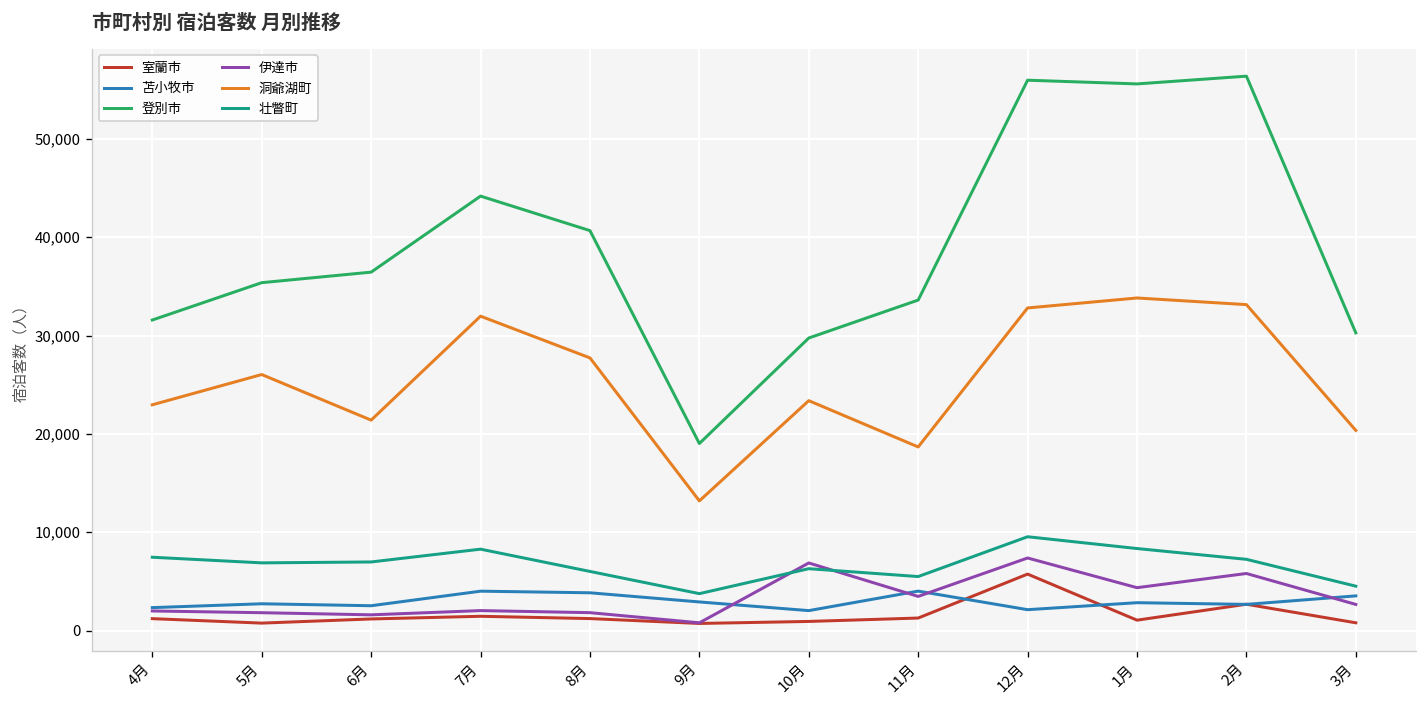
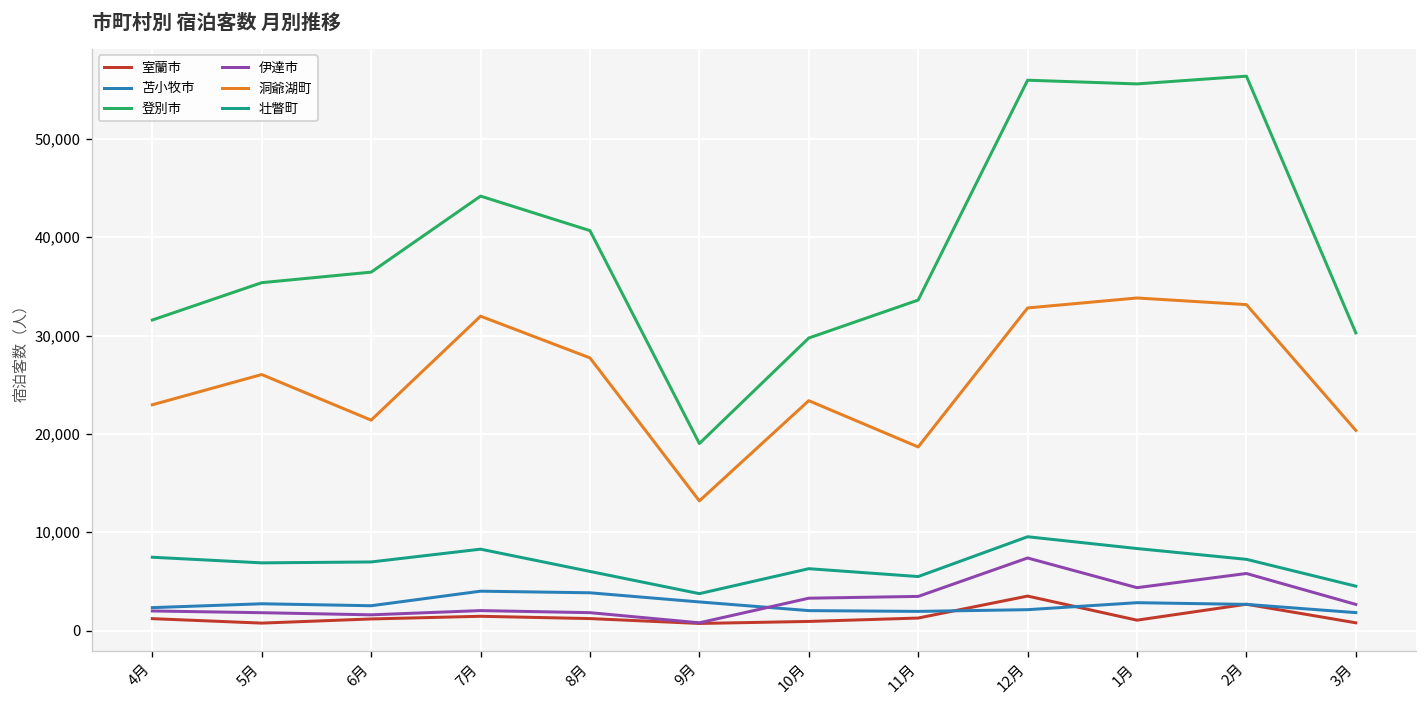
  {
    "室蘭市": {
      "4月": "1,000",
      "5月": "1,000",
      "6月": "1,000",
      "7月": "1,000",
      "8月": "1,000",
      "10月": "1,000",
      "11月": "1,000",
-     "12月": "6,000",
+     "12月": "4,000",
      "1月": "1,000",
      "3月": "1,000"
    },
    "苫小牧市": {
      "4月": "2,000",
      "5月": "3,000",
      "6月": "3,000",
      "7月": "4,000",
      "8月": "4,000",
      "9月": "3,000",
      "10月": "2,000",
-     "11月": "4,000",
+     "11月": "2,000",
      "12月": "2,000",
      "1月": "3,000",
-     "3月": "4,000"
+     "3月": "2,000"
    },
    "伊達市": {
      "4月": "2,000",
      "5月": "2,000",
      "6月": "2,000",
      "7月": "2,000",
      "8月": "2,000",
-     "10月": "7,000",
+     "10月": "3,000",
      "11月": "3,000",
      "12月": "7,000",
      "1月": "4,000",
      "2月": "6,000",
      "3月": "3,000"
    },
    "洞爺湖町": {
      "4月": "23,000",
      "5月": "26,000",
      "6月": "21,000",
      "7月": "32,000",
      "8月": "28,000",
      "9月": "13,000",
      "10月": "23,000",
      "11月": "19,000",
      "12月": "33,000",
      "1月": "34,000",
      "2月": "33,000",
      "3月": "20,000"
    }
  }
